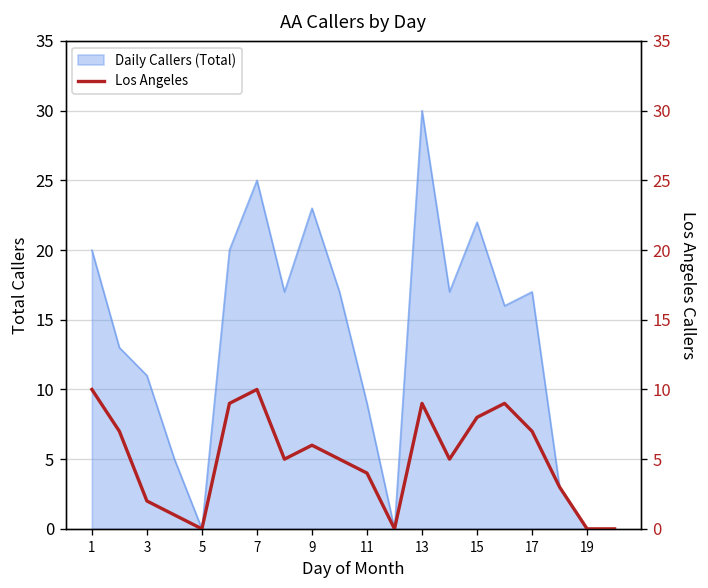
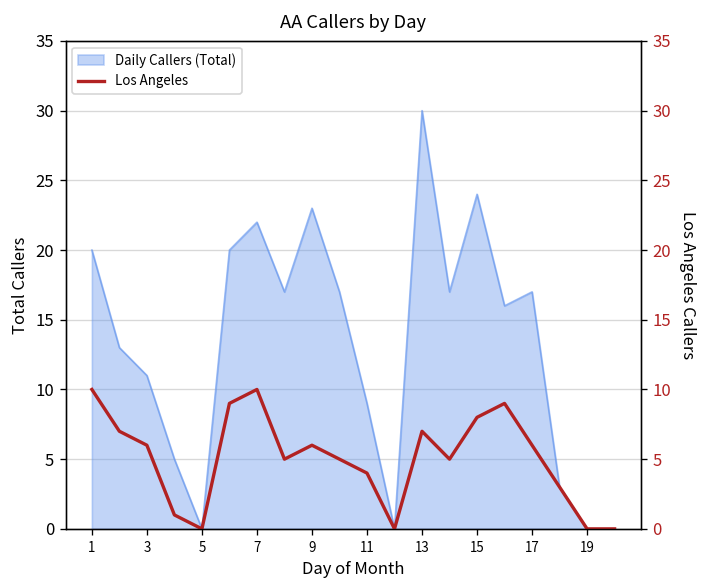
  {
    "Daily Callers (Total)": {
      "1": 20,
      "3": 11,
      "5": 0,
-     "7": 25,
+     "7": 22,
      "9": 23,
      "11": 9,
      "13": 30,
-     "15": 22,
+     "15": 24,
      "17": 17,
      "19": 0
    },
    "Los Angeles": {
      "1": 10,
-     "3": 2,
+     "3": 6,
      "5": 0,
      "7": 10,
      "9": 6,
      "11": 4,
-     "13": 9,
+     "13": 7,
      "15": 8,
-     "17": 7,
+     "17": 6,
      "19": 0
    }
  }
